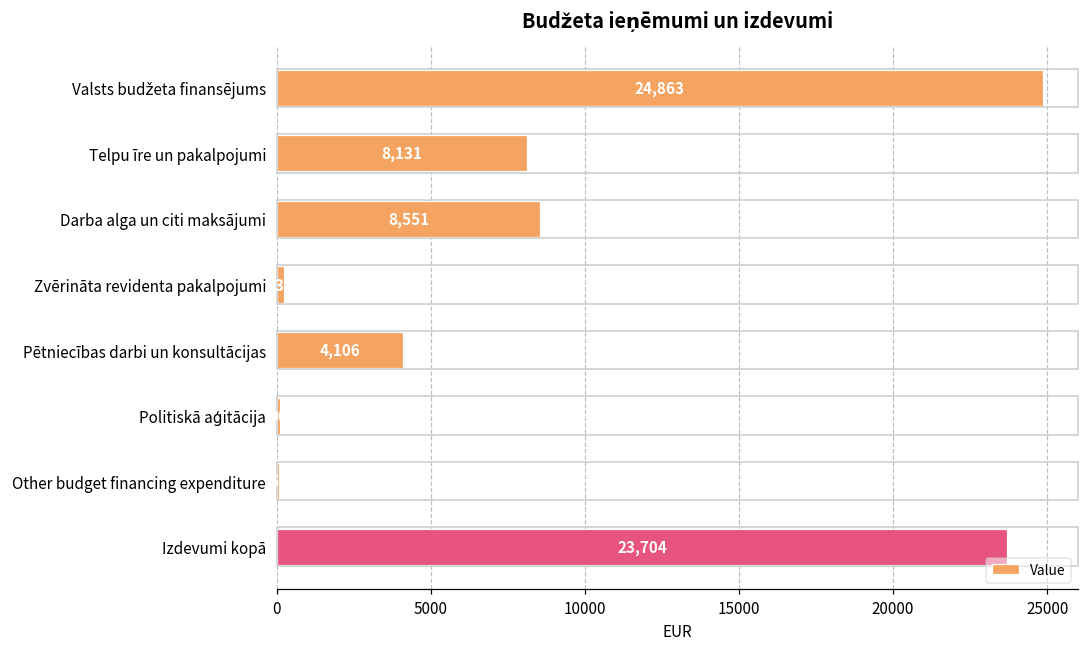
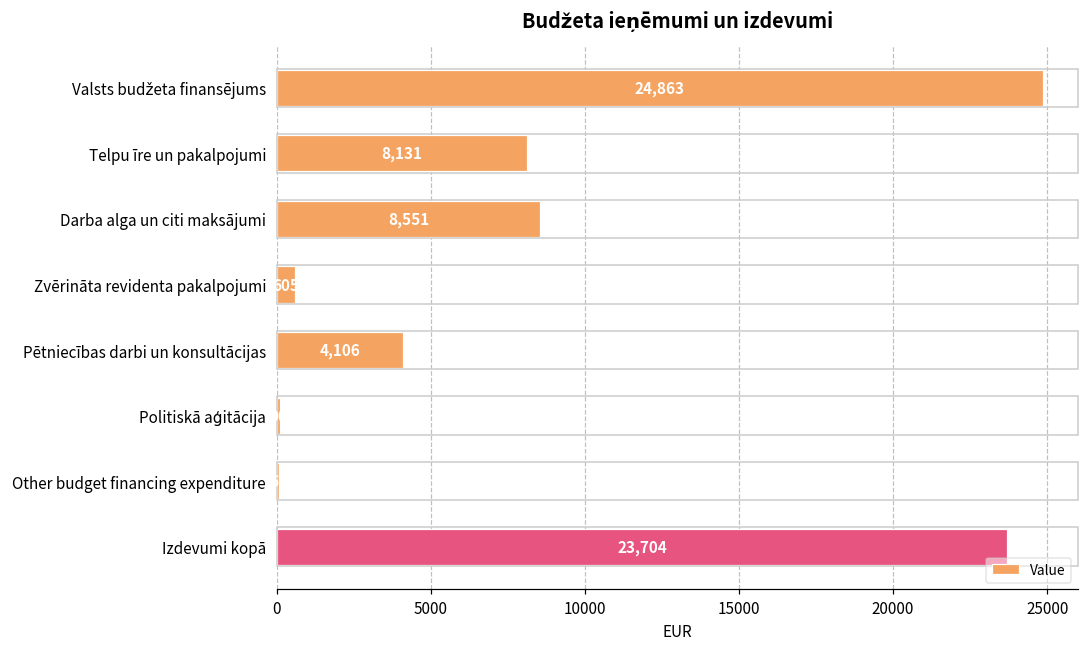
  {
-   "Zvērināta revidenta pakalpojumi": 200,
+   "Zvērināta revidenta pakalpojumi": 600,
    "Politiskā aģitācija": 100
  }
